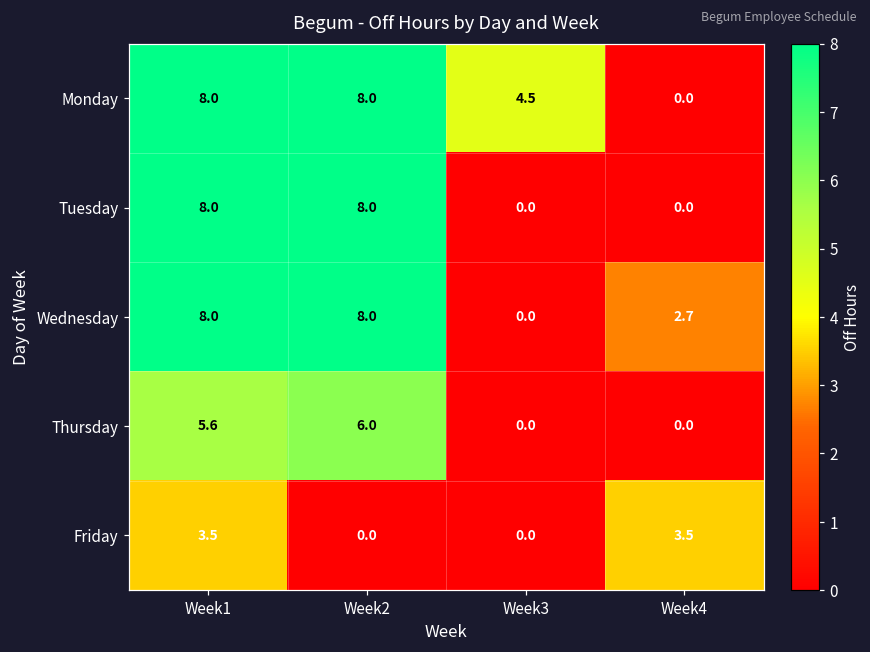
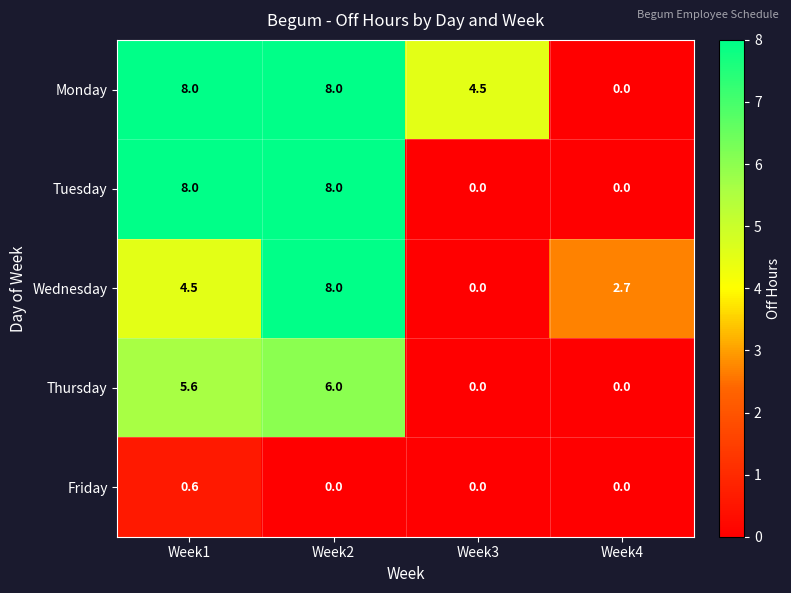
  {
    "Monday": {
      "Week1": 8.0,
      "Week2": 8.0,
      "Week3": 4.5,
      "Week4": 0.0
    },
    "Tuesday": {
      "Week1": 8.0,
      "Week2": 8.0,
      "Week3": 0.0,
      "Week4": 0.0
    },
    "Wednesday": {
-     "Week1": 8.0,
+     "Week1": 4.5,
      "Week2": 8.0,
      "Week3": 0.0,
      "Week4": 2.7
    },
    "Thursday": {
      "Week1": 5.6,
      "Week2": 6.0,
      "Week3": 0.0,
      "Week4": 0.0
    },
    "Friday": {
-     "Week1": 3.5,
+     "Week1": 0.6,
      "Week2": 0.0,
      "Week3": 0.0,
-     "Week4": 3.5
+     "Week4": 0.0
    }
  }
